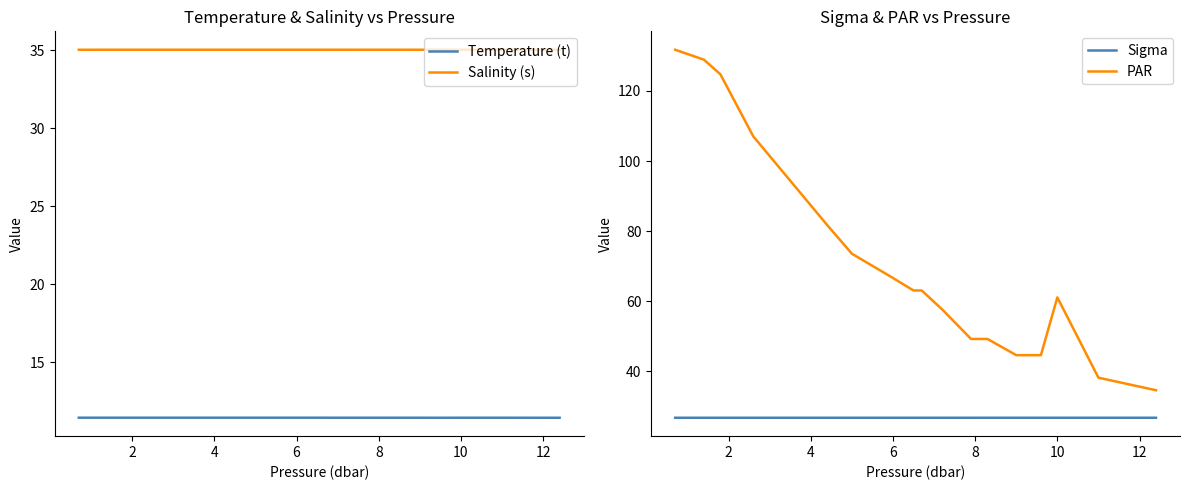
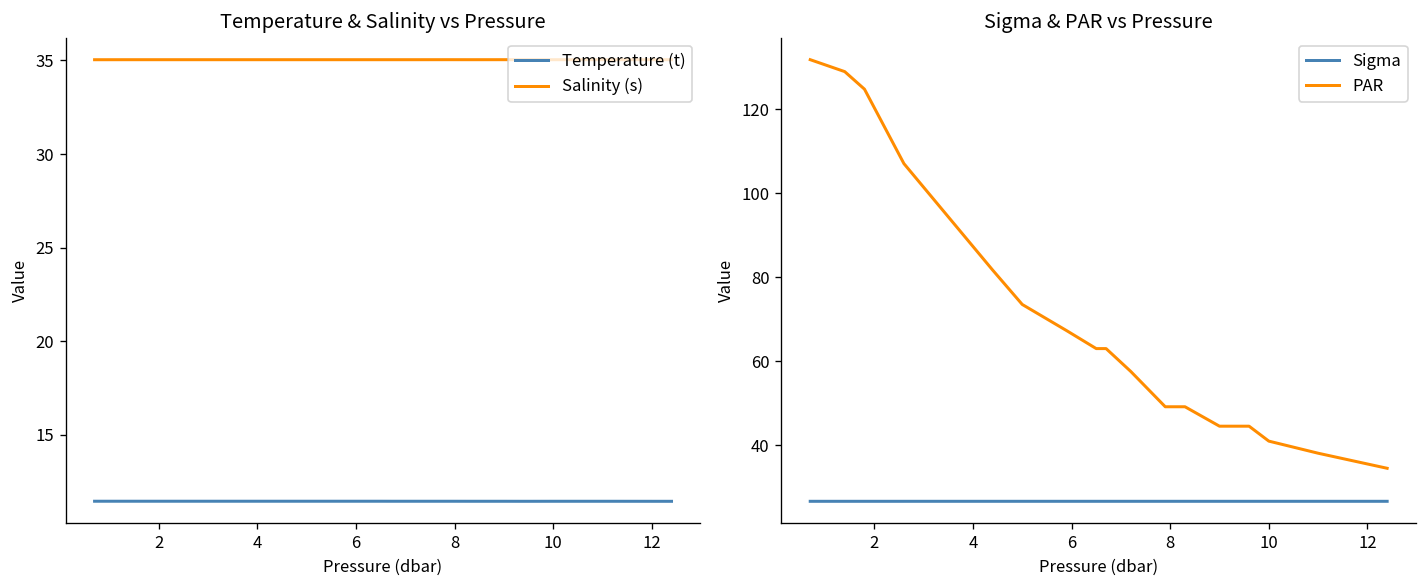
  {
    "Temperature & Salinity vs Pressure": {
      "Temperature (t)": {
        "10": 11.5
      }
    },
    "Sigma & PAR vs Pressure": {
      "Sigma": {
        "10": 27
      },
      "PAR": {
-       "10": 61
+       "10": 41
      }
    }
  }
